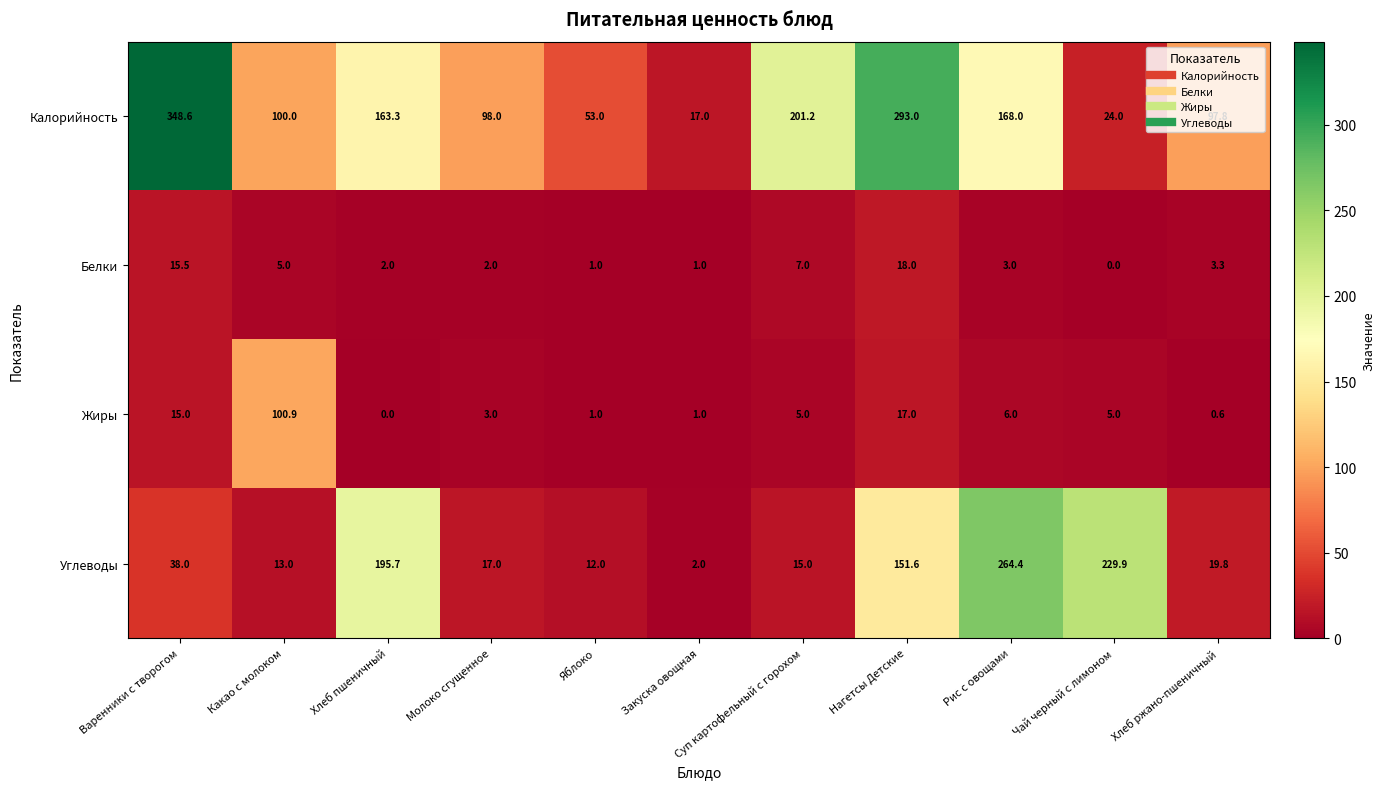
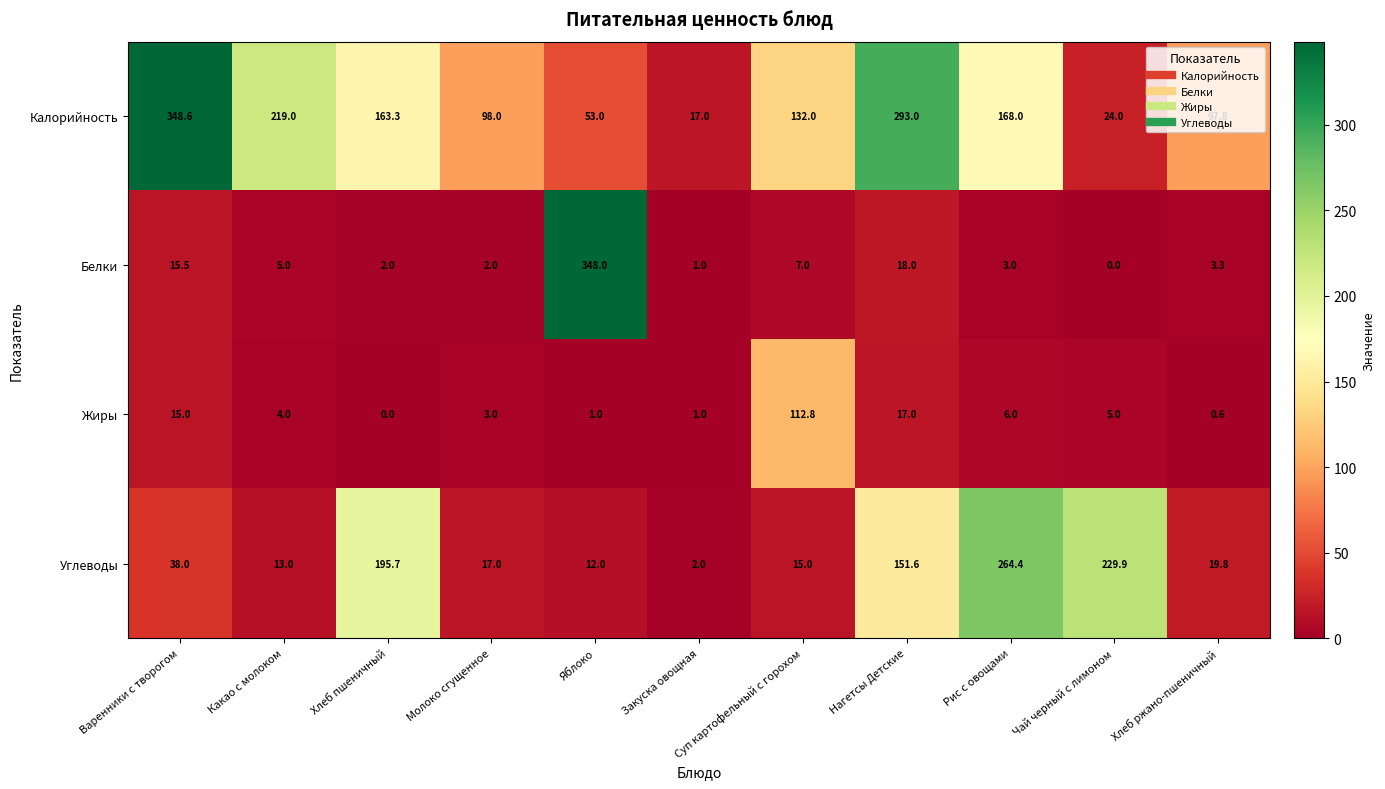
  {
    "Калорийность": {
      "Варенники с творогом": 348.6,
-     "Какао с молоком": 100.0,
+     "Какао с молоком": 219.0,
      "Хлеб пшеничный": 163.3,
      "Молоко сгущенное": 98.0,
      "Яблоко": 53.0,
      "Закуска овощная": 17.0,
-     "Суп картофельный с горохом": 201.2,
+     "Суп картофельный с горохом": 132.0,
      "Нагетсы Детские": 293.0,
      "Рис с овощами": 168.0,
      "Чай черный с лимоном": 24.0
    },
    "Белки": {
      "Варенники с творогом": 15.5,
      "Какао с молоком": 5.0,
      "Хлеб пшеничный": 2.0,
      "Молоко сгущенное": 2.0,
-     "Яблоко": 1.0,
+     "Яблоко": 348.0,
      "Закуска овощная": 1.0,
      "Суп картофельный с горохом": 7.0,
      "Нагетсы Детские": 18.0,
      "Рис с овощами": 3.0,
      "Чай черный с лимоном": 0.0,
      "Хлеб ржано-пшеничный": 3.3
    },
    "Жиры": {
      "Варенники с творогом": 15.0,
-     "Какао с молоком": 100.9,
+     "Какао с молоком": 4.0,
      "Хлеб пшеничный": 0.0,
      "Молоко сгущенное": 3.0,
      "Яблоко": 1.0,
      "Закуска овощная": 1.0,
-     "Суп картофельный с горохом": 5.0,
+     "Суп картофельный с горохом": 112.8,
      "Нагетсы Детские": 17.0,
      "Рис с овощами": 6.0,
      "Чай черный с лимоном": 5.0,
      "Хлеб ржано-пшеничный": 0.6
    },
    "Углеводы": {
      "Варенники с творогом": 38.0,
      "Какао с молоком": 13.0,
      "Хлеб пшеничный": 195.7,
      "Молоко сгущенное": 17.0,
      "Яблоко": 12.0,
      "Закуска овощная": 2.0,
      "Суп картофельный с горохом": 15.0,
      "Нагетсы Детские": 151.6,
      "Рис с овощами": 264.4,
      "Чай черный с лимоном": 229.9,
      "Хлеб ржано-пшеничный": 19.8
    }
  }
